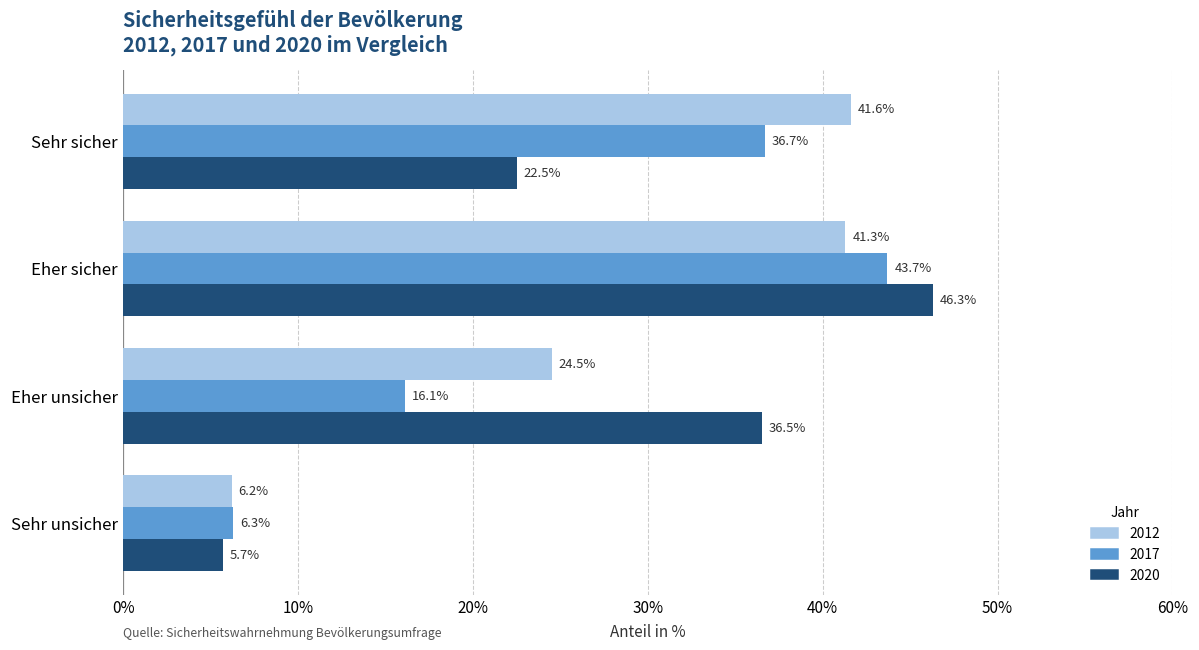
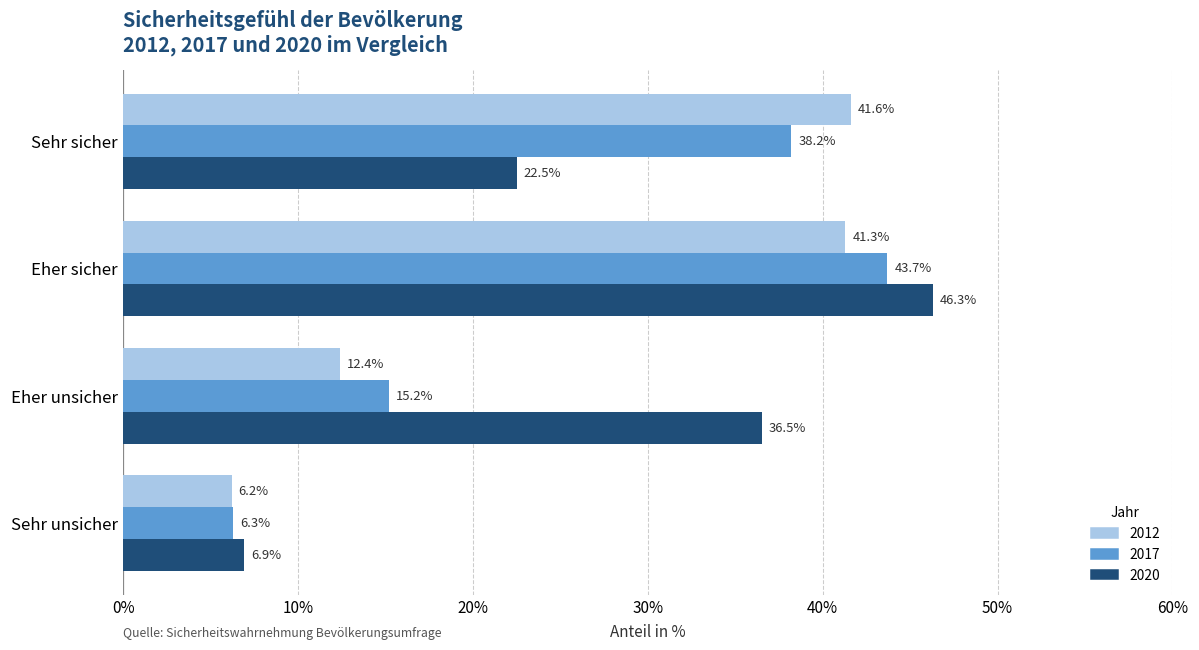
  {
    "2012": {
      "Sehr sicher": "41.6%",
      "Eher sicher": "41.3%",
-     "Eher unsicher": "24.5%",
+     "Eher unsicher": "12.4%",
      "Sehr unsicher": "6.2%"
    },
    "2017": {
-     "Sehr sicher": "36.7%",
+     "Sehr sicher": "38.2%",
      "Eher sicher": "43.7%",
-     "Eher unsicher": "16.1%",
+     "Eher unsicher": "15.2%",
      "Sehr unsicher": "6.3%"
    },
    "2020": {
      "Sehr sicher": "22.5%",
      "Eher sicher": "46.3%",
      "Eher unsicher": "36.5%",
-     "Sehr unsicher": "5.7%"
+     "Sehr unsicher": "6.9%"
    }
  }
